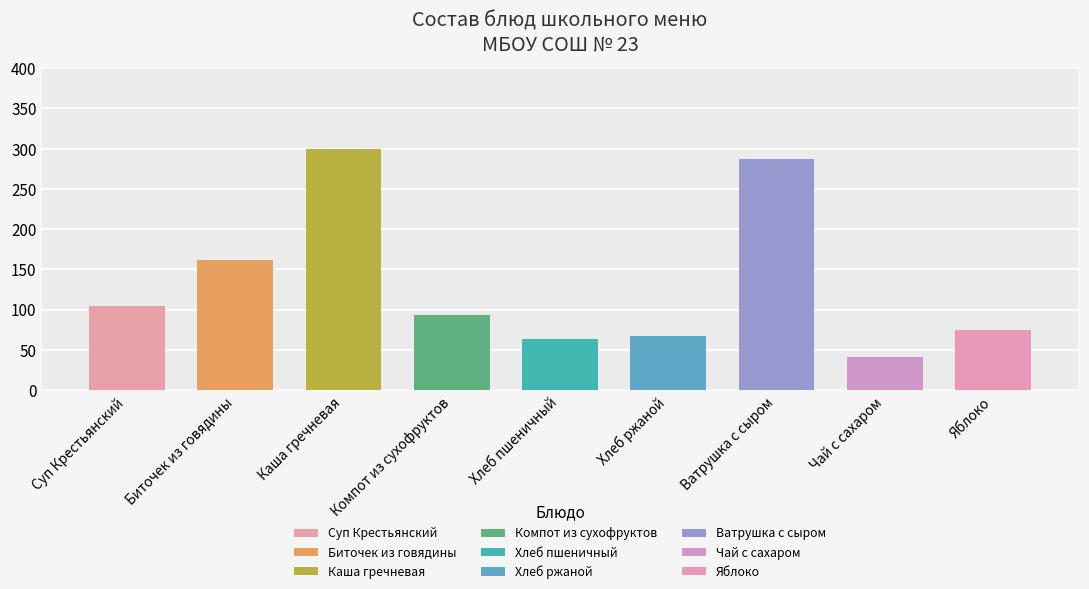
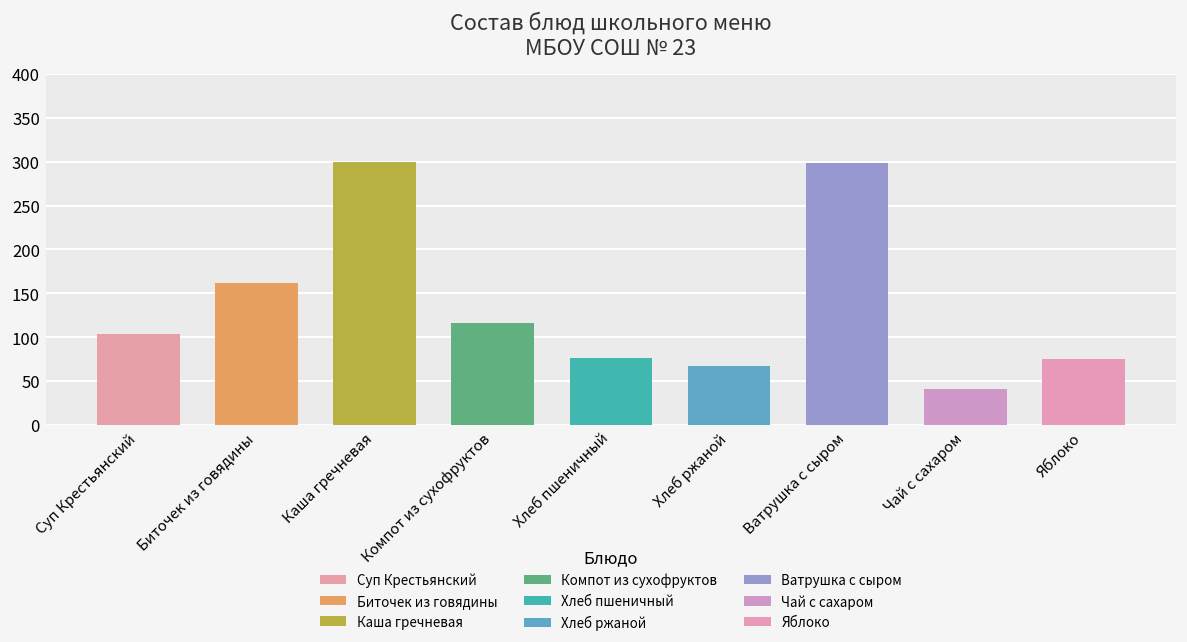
  {
    "Суп Крестьянский": 100,
    "Биточек из говядины": 160,
    "Каша гречневая": 300,
-   "Компот из сухофруктов": 90,
-   "Хлеб пшеничный": 60,
+   "Компот из сухофруктов": 120,
+   "Хлеб пшеничный": 80,
    "Хлеб ржаной": 70,
-   "Ватрушка с сыром": 290,
+   "Ватрушка с сыром": 300,
    "Чай с сахаром": 40,
    "Яблоко": 80
  }
